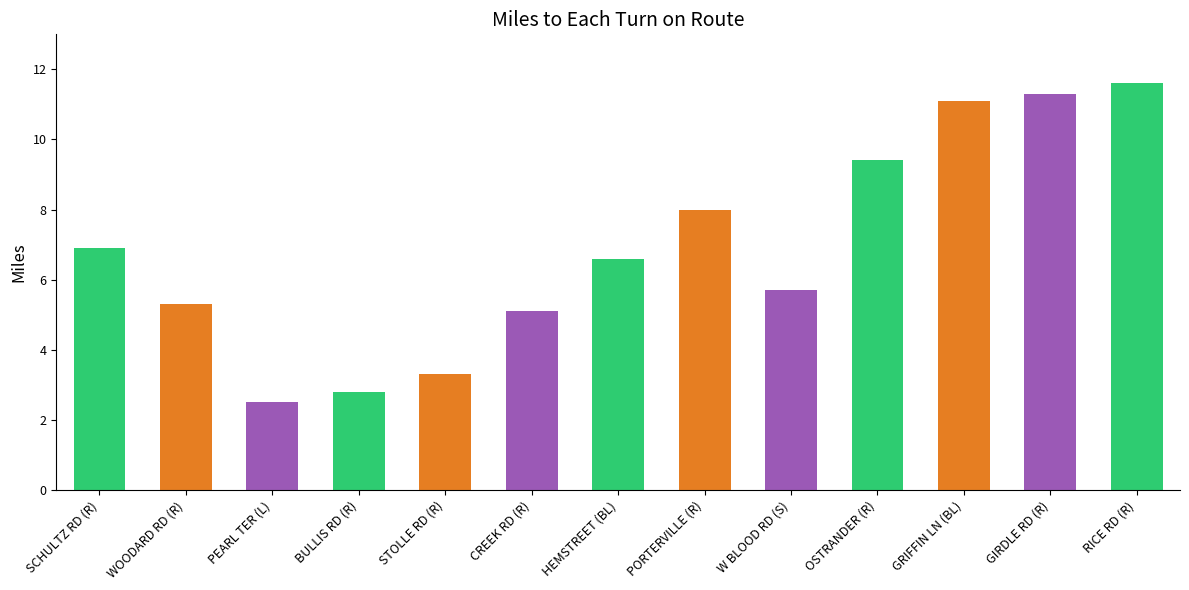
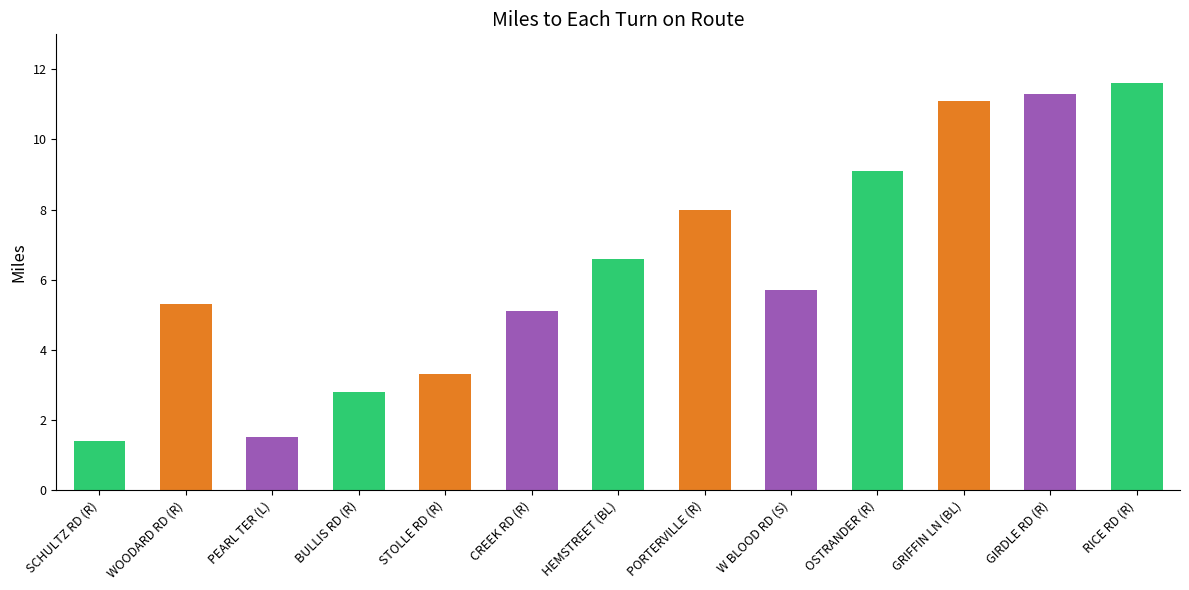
  {
-   "SCHULTZ RD (R)": 6.9,
+   "SCHULTZ RD (R)": 1.4,
    "WOODARD RD (R)": 5.3,
-   "PEARL TER (L)": 2.5,
+   "PEARL TER (L)": 1.5,
    "BULLIS RD (R)": 2.8,
    "STOLLE RD (R)": 3.3,
    "CREEK RD (R)": 5.1,
    "HEMSTREET (BL)": 6.6,
    "PORTERVILLE (R)": 8.0,
    "W BLOOD RD (S)": 5.7,
-   "OSTRANDER (R)": 9.4,
+   "OSTRANDER (R)": 9.1,
    "GRIFFIN LN (BL)": 11.1,
    "GIRDLE RD (R)": 11.3,
    "RICE RD (R)": 11.6
  }
